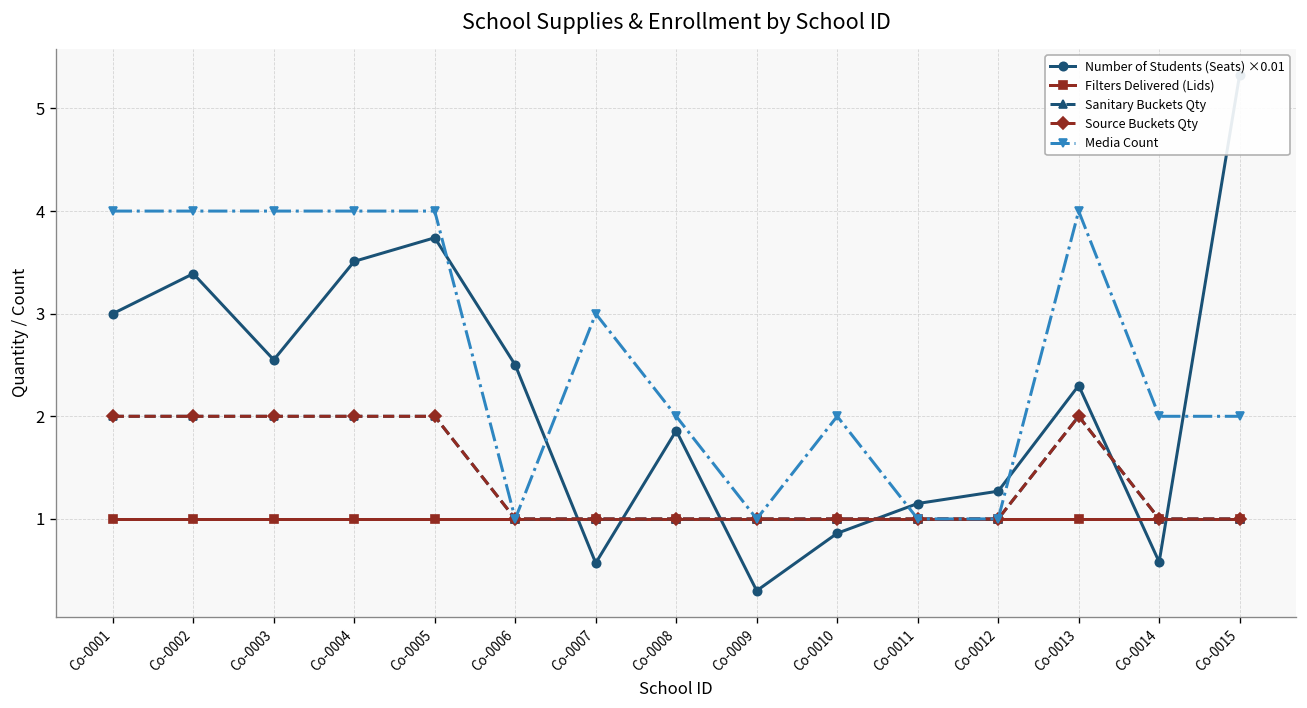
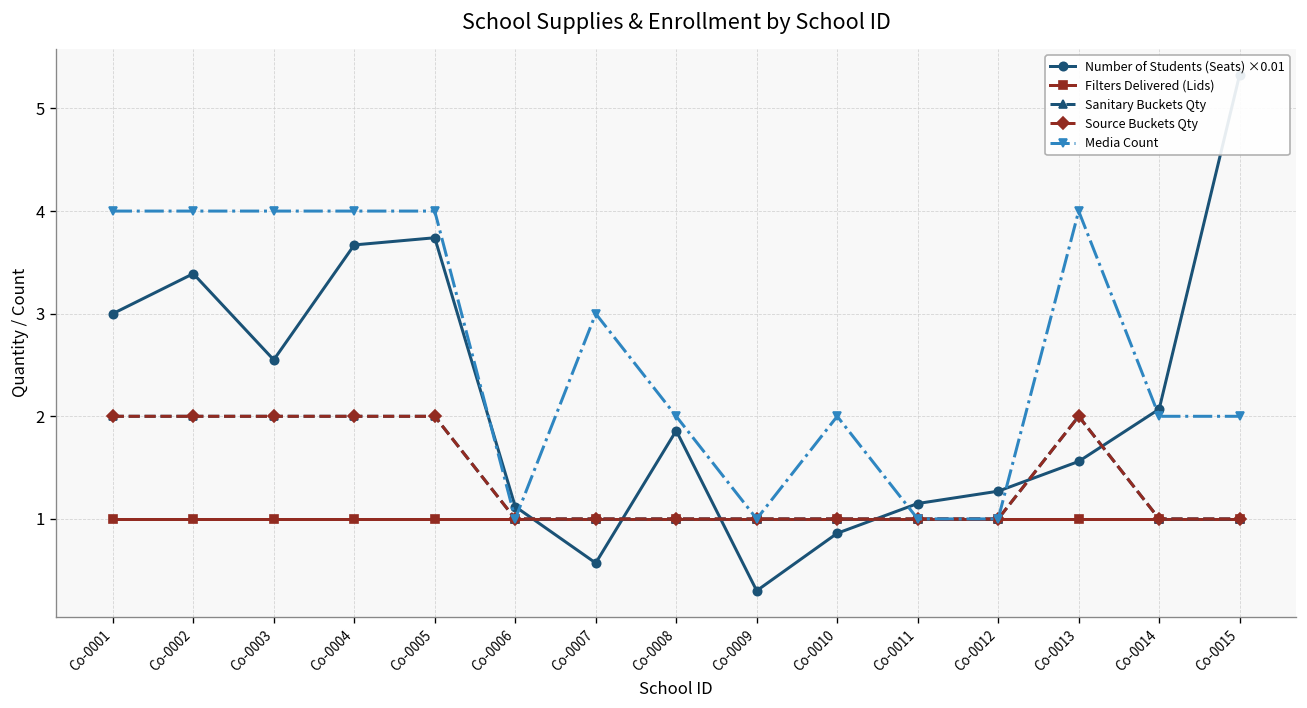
  {
    "Number of Students (Seats) ×0.01": {
      "Co-0001": 3.0,
      "Co-0002": 3.4,
      "Co-0003": 2.6,
-     "Co-0004": 3.5,
+     "Co-0004": 3.7,
      "Co-0005": 3.7,
-     "Co-0006": 2.5,
+     "Co-0006": 1.1,
      "Co-0007": 0.6,
      "Co-0008": 1.9,
      "Co-0009": 0.3,
      "Co-0010": 0.9,
      "Co-0011": 1.2,
      "Co-0012": 1.3,
-     "Co-0013": 2.3,
-     "Co-0014": 0.6
+     "Co-0013": 1.6,
+     "Co-0014": 2.1
    },
    "Media Count": {
      "Co-0001": 4.0,
      "Co-0002": 4.0,
      "Co-0003": 4.0,
      "Co-0004": 4.0,
      "Co-0005": 4.0,
      "Co-0007": 3.0,
      "Co-0008": 2.0,
      "Co-0010": 2.0,
      "Co-0013": 4.0,
      "Co-0014": 2.0,
      "Co-0015": 2.0
    }
  }
